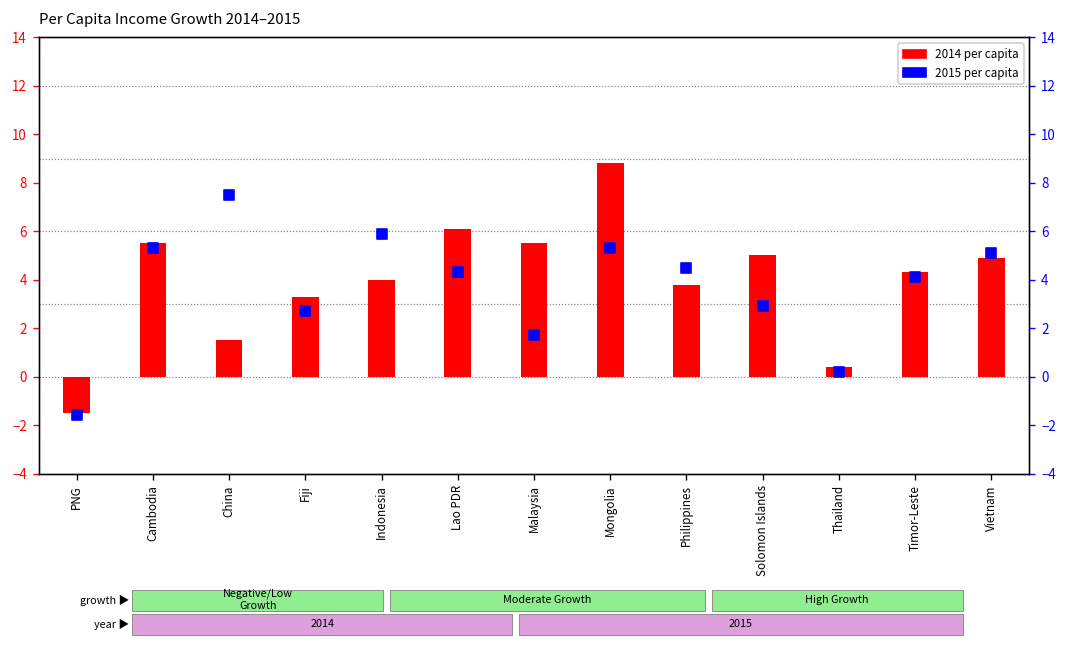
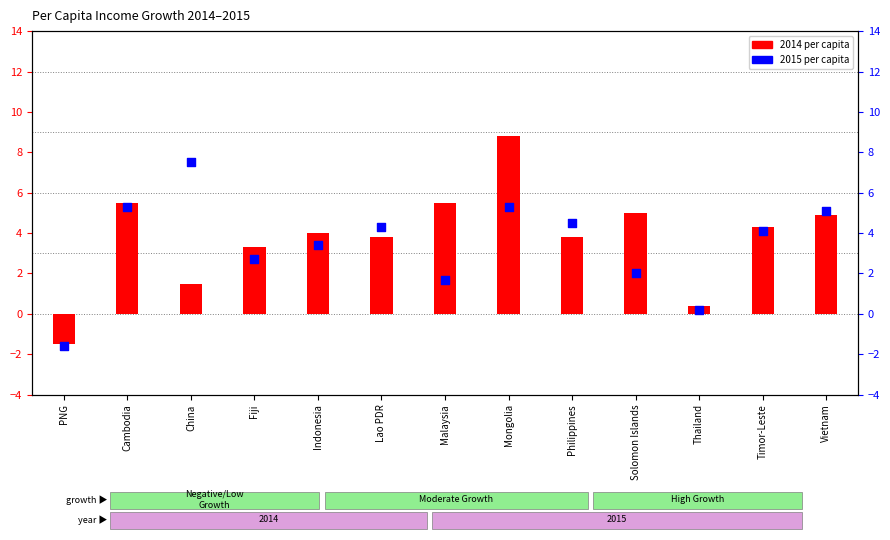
  {
    "2014 per capita": {
      "PNG": -1.5,
      "Cambodia": 5.5,
      "China": 1.5,
      "Fiji": 3.3,
      "Indonesia": 4.0,
-     "Lao PDR": 6.1,
+     "Lao PDR": 3.8,
      "Malaysia": 5.5,
      "Mongolia": 8.8,
      "Philippines": 3.8,
      "Solomon Islands": 5.0,
      "Thailand": 0.4,
      "Timor-Leste": 4.3,
      "Vietnam": 4.9
    },
    "2015 per capita": {
-     "Indonesia": 5.9,
-     "Solomon Islands": 2.9
+     "Indonesia": 3.4,
+     "Solomon Islands": 2.0
    }
  }
